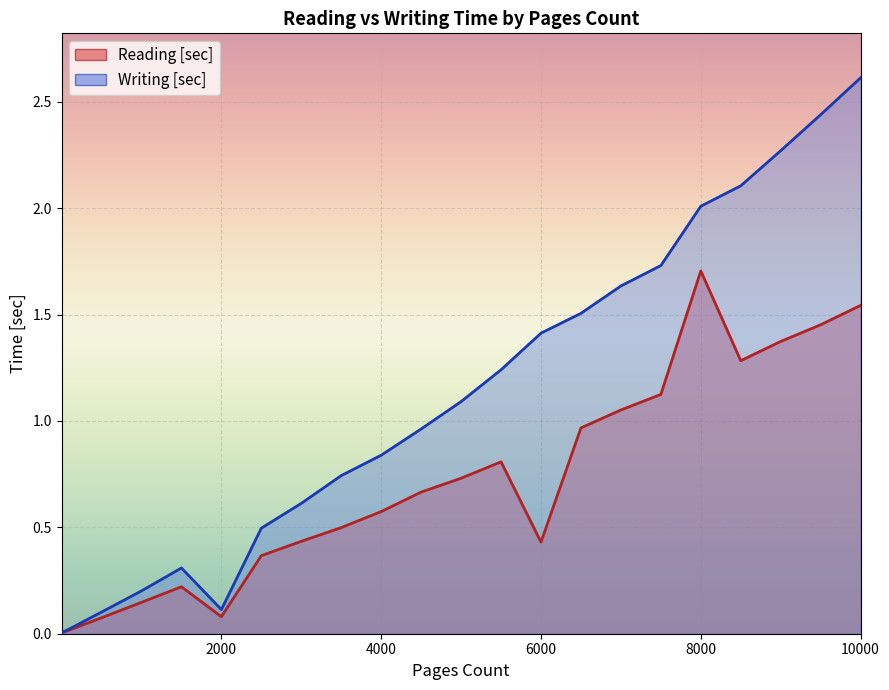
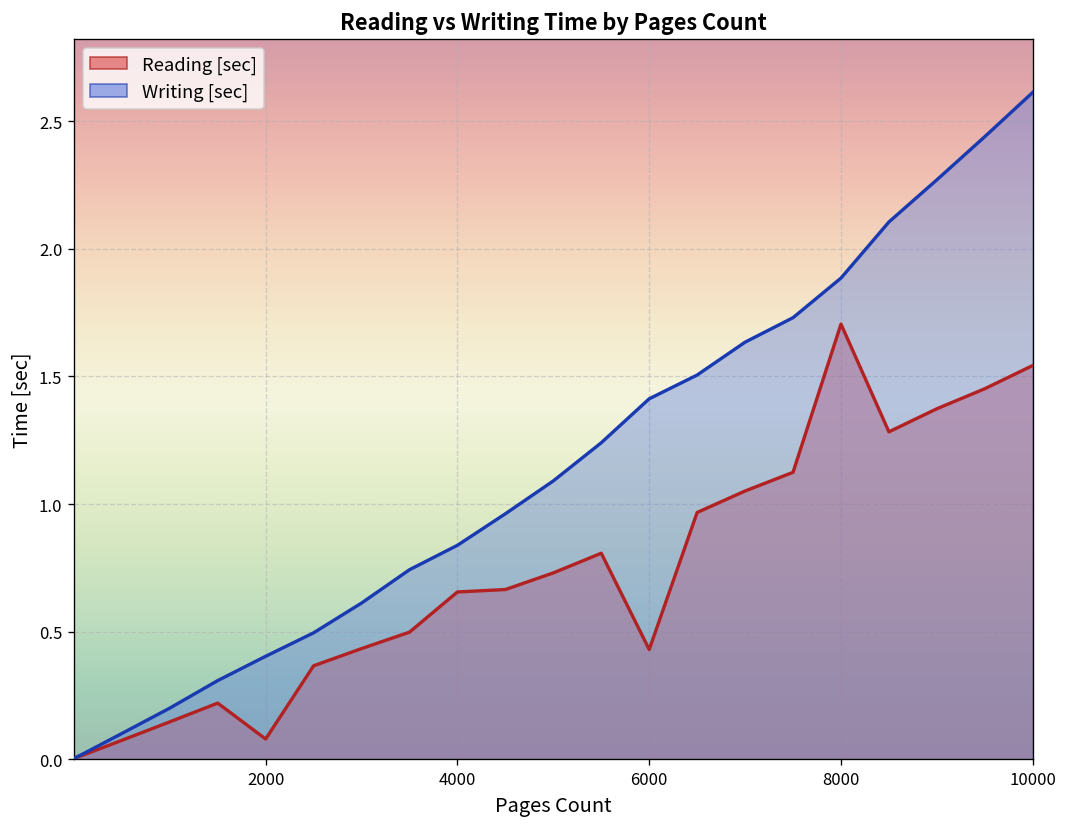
  {
    "Reading [sec]": {
      "2000": 0.08,
-     "4000": 0.57,
+     "4000": 0.66,
      "6000": 0.43,
      "8000": 1.71,
      "10000": 1.54
    },
    "Writing [sec]": {
-     "2000": 0.11,
+     "2000": 0.40,
      "4000": 0.84,
      "6000": 1.41,
-     "8000": 2.01,
+     "8000": 1.89,
      "10000": 2.61
    }
  }
